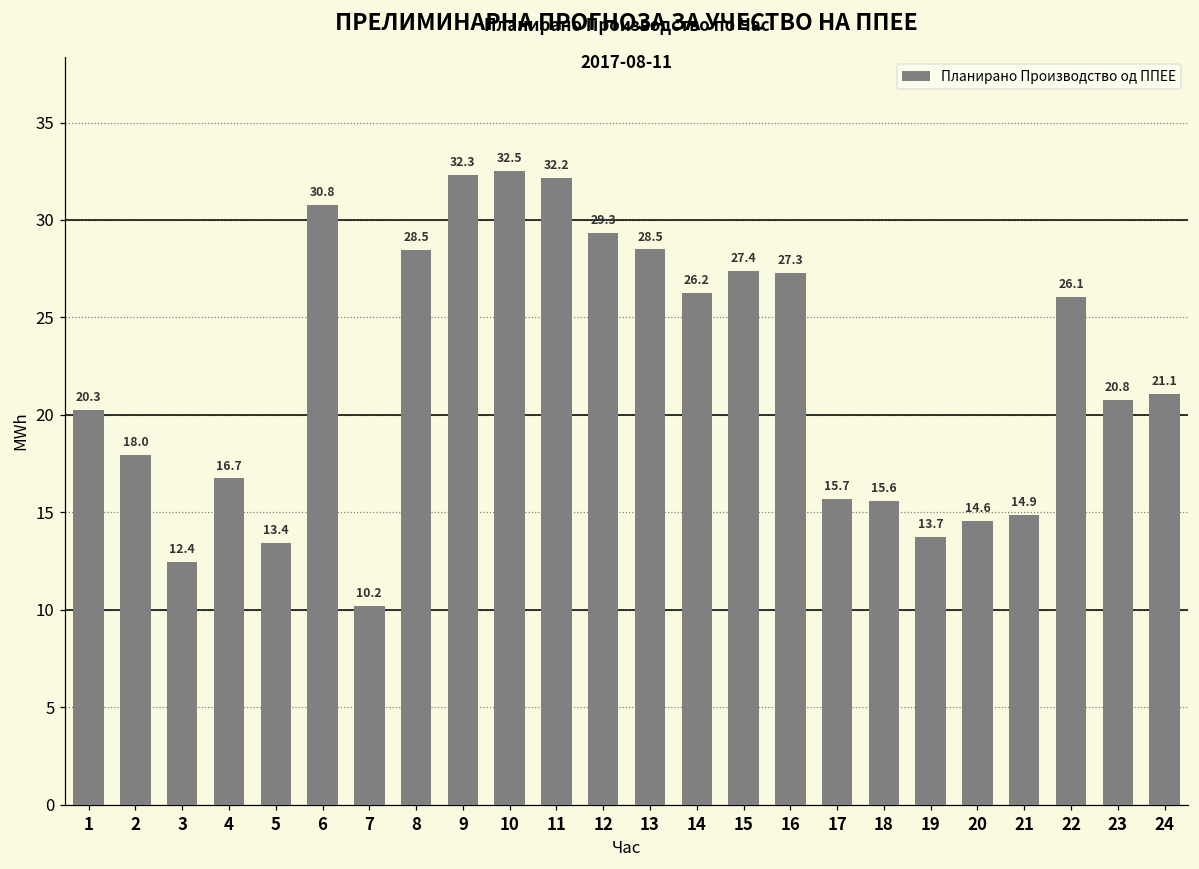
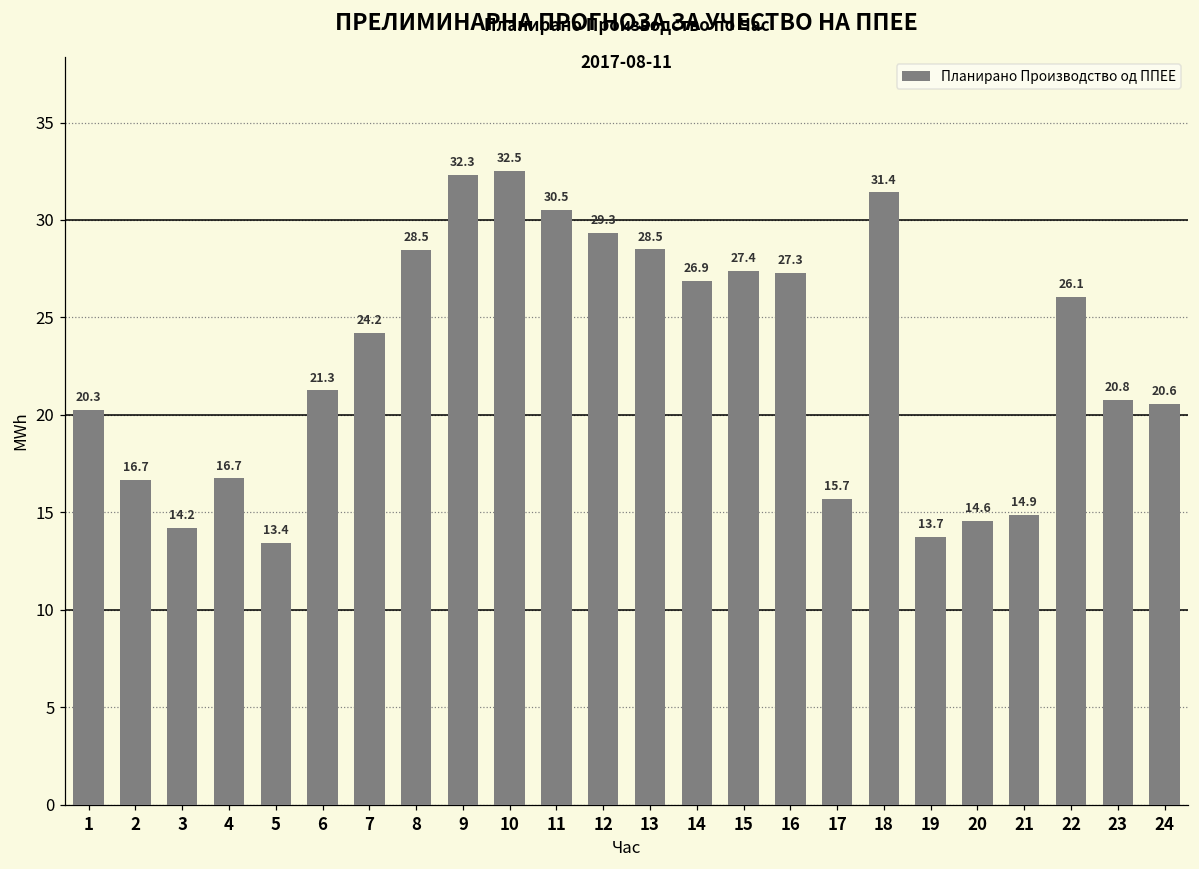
  {
    "1": 20.3,
-   "2": 18.0,
-   "3": 12.4,
+   "2": 16.7,
+   "3": 14.2,
    "4": 16.7,
    "5": 13.4,
-   "6": 30.8,
-   "7": 10.2,
+   "6": 21.3,
+   "7": 24.2,
    "8": 28.5,
    "9": 32.3,
    "10": 32.5,
-   "11": 32.2,
+   "11": 30.5,
    "12": 29.3,
    "13": 28.5,
-   "14": 26.2,
+   "14": 26.9,
    "15": 27.4,
    "16": 27.3,
    "17": 15.7,
-   "18": 15.6,
+   "18": 31.4,
    "19": 13.7,
    "20": 14.6,
    "21": 14.9,
    "22": 26.1,
    "23": 20.8,
-   "24": 21.1
+   "24": 20.6
  }
